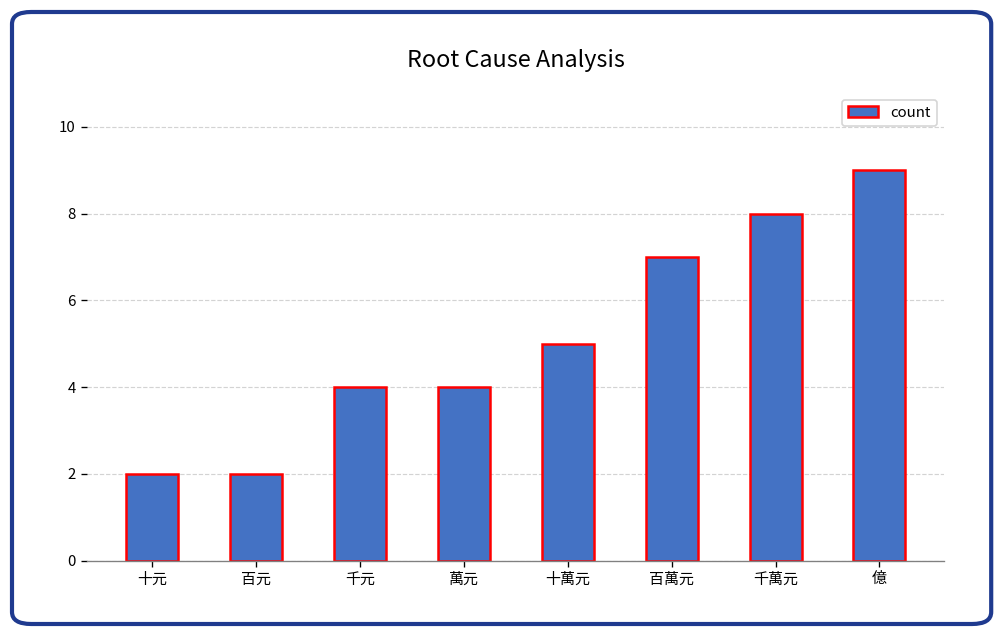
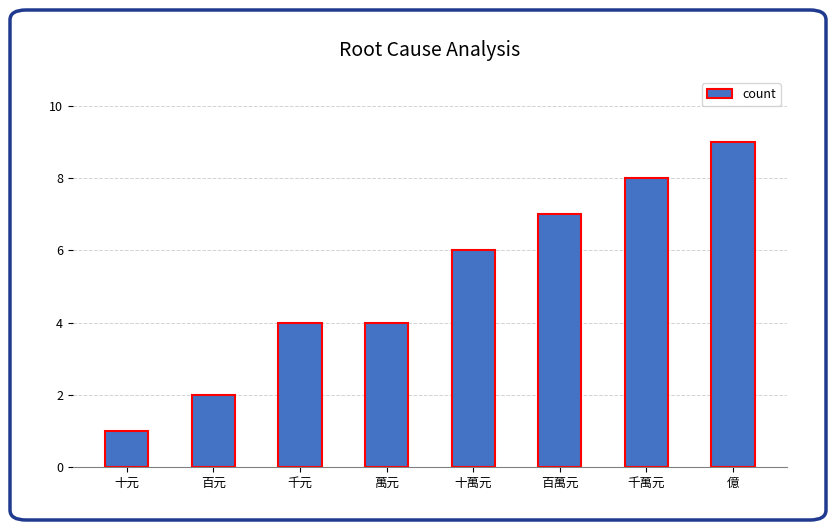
  {
-   "十元": 2,
+   "十元": 1,
    "百元": 2,
    "千元": 4,
    "萬元": 4,
-   "十萬元": 5,
+   "十萬元": 6,
    "百萬元": 7,
    "千萬元": 8,
    "億": 9
  }
